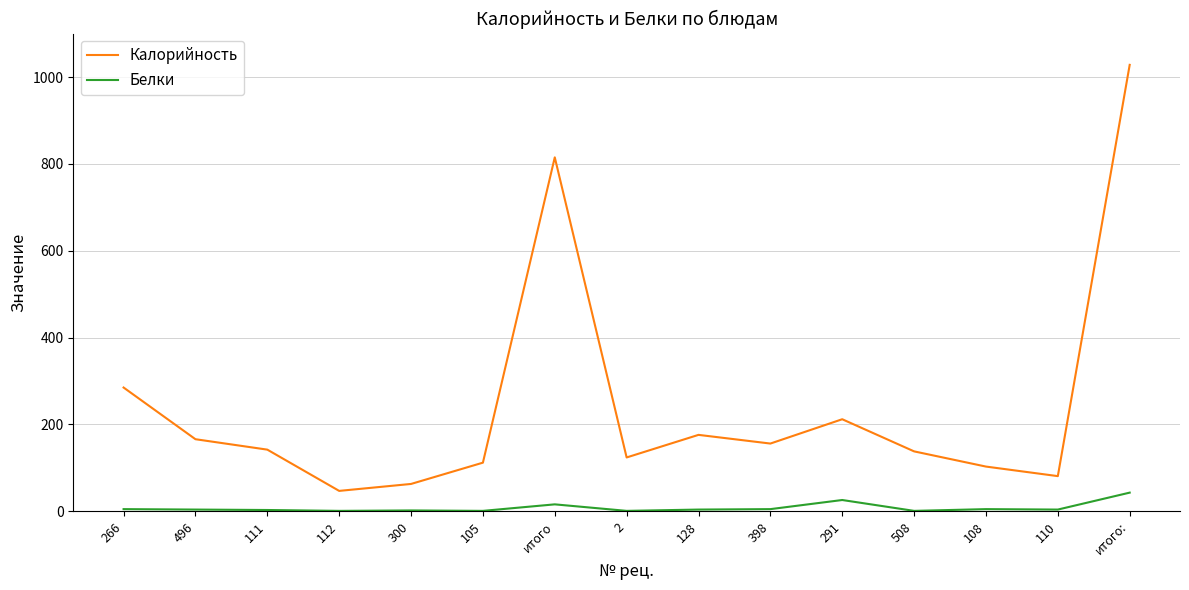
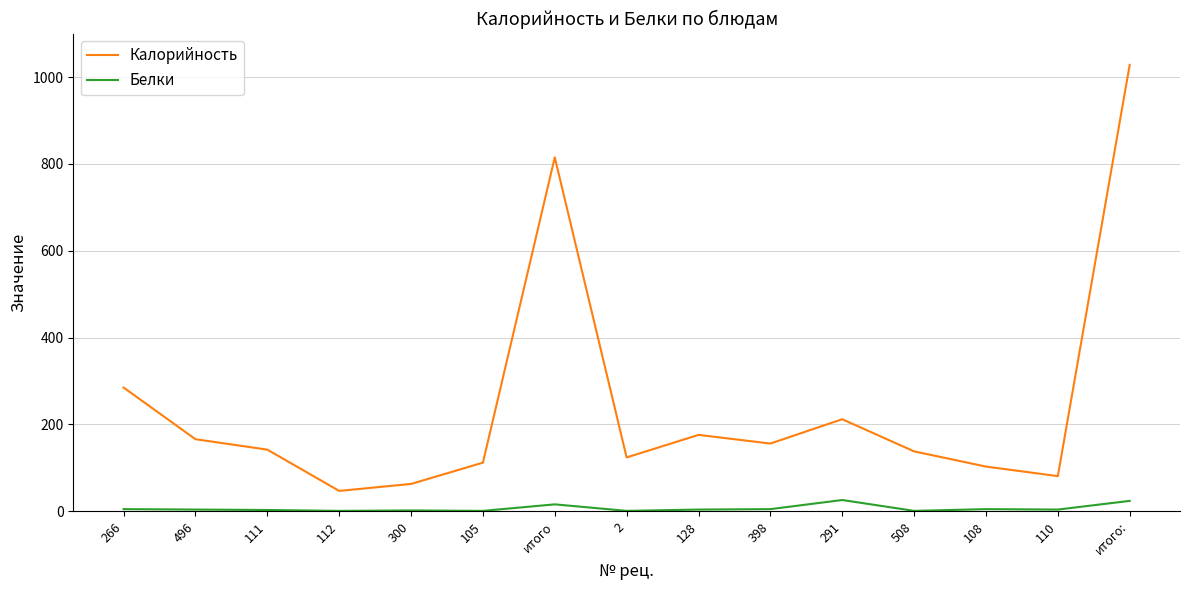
  {
    "Калорийность": {
      "266": 290,
      "496": 170,
      "111": 140,
      "112": 50,
      "300": 60,
      "105": 110,
      "итого": 820,
      "2": 120,
      "128": 180,
      "398": 160,
      "291": 210,
      "508": 140,
      "108": 100,
      "110": 80,
      "итого:": 1030
    },
    "Белки": {
      "266": 10,
      "496": 0,
      "111": 0,
      "112": 0,
      "300": 0,
      "105": 0,
      "итого": 20,
      "2": 0,
      "128": 0,
      "398": 10,
      "291": 30,
      "508": 0,
      "108": 10,
      "110": 0,
-     "итого:": 40
+     "итого:": 20
    }
  }
